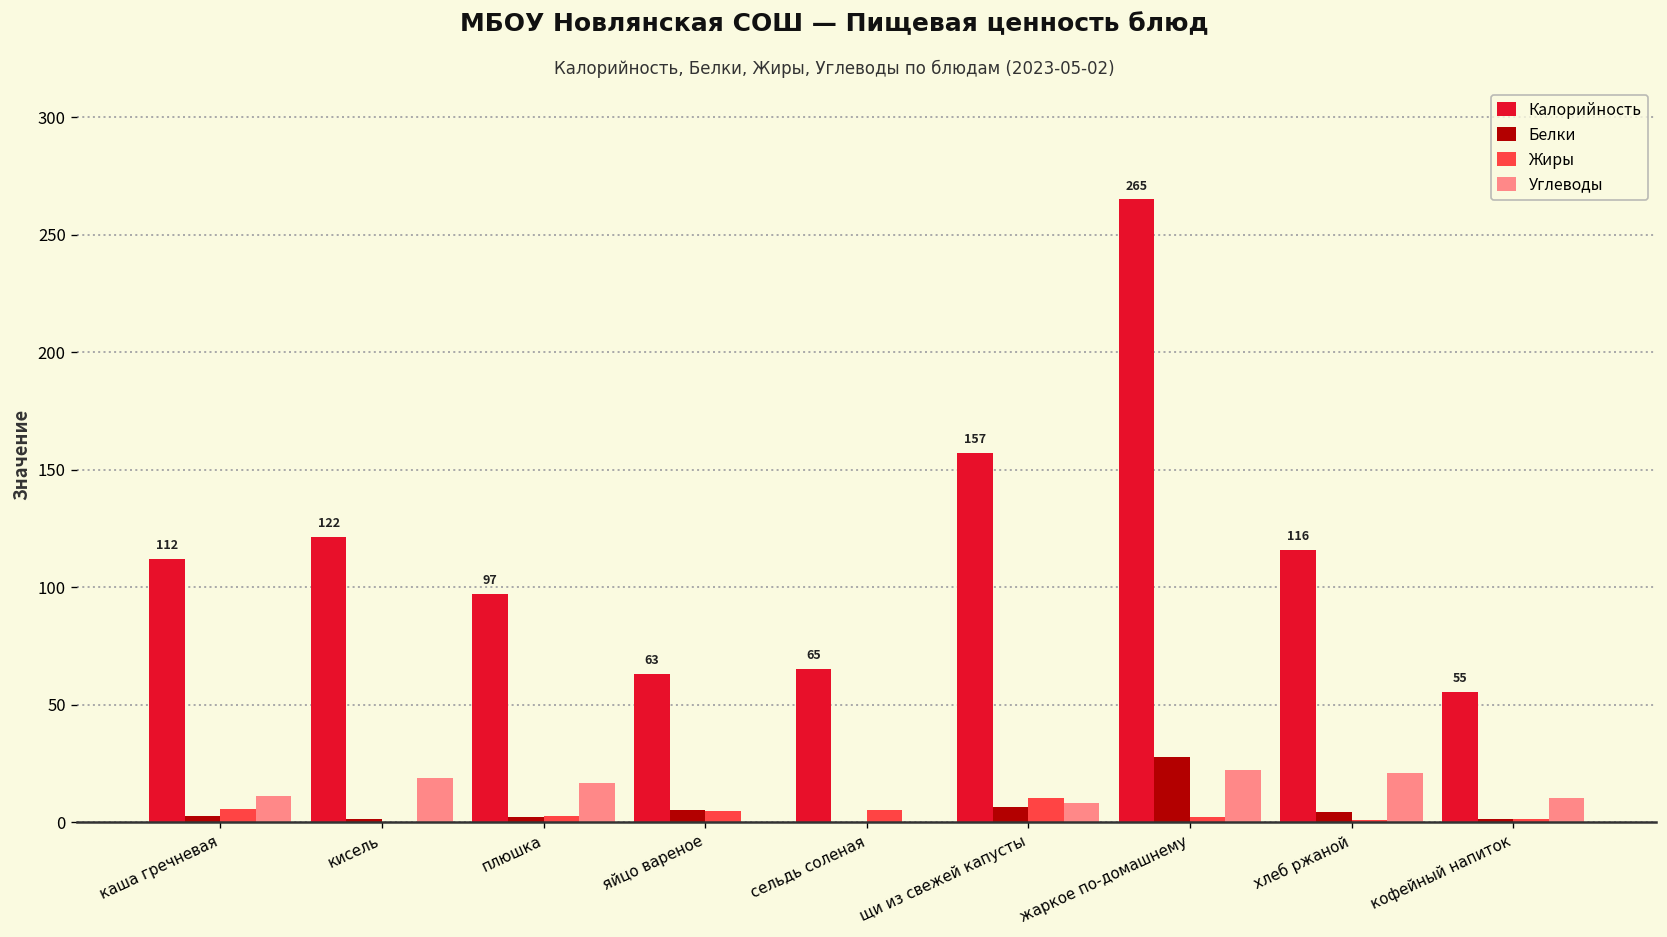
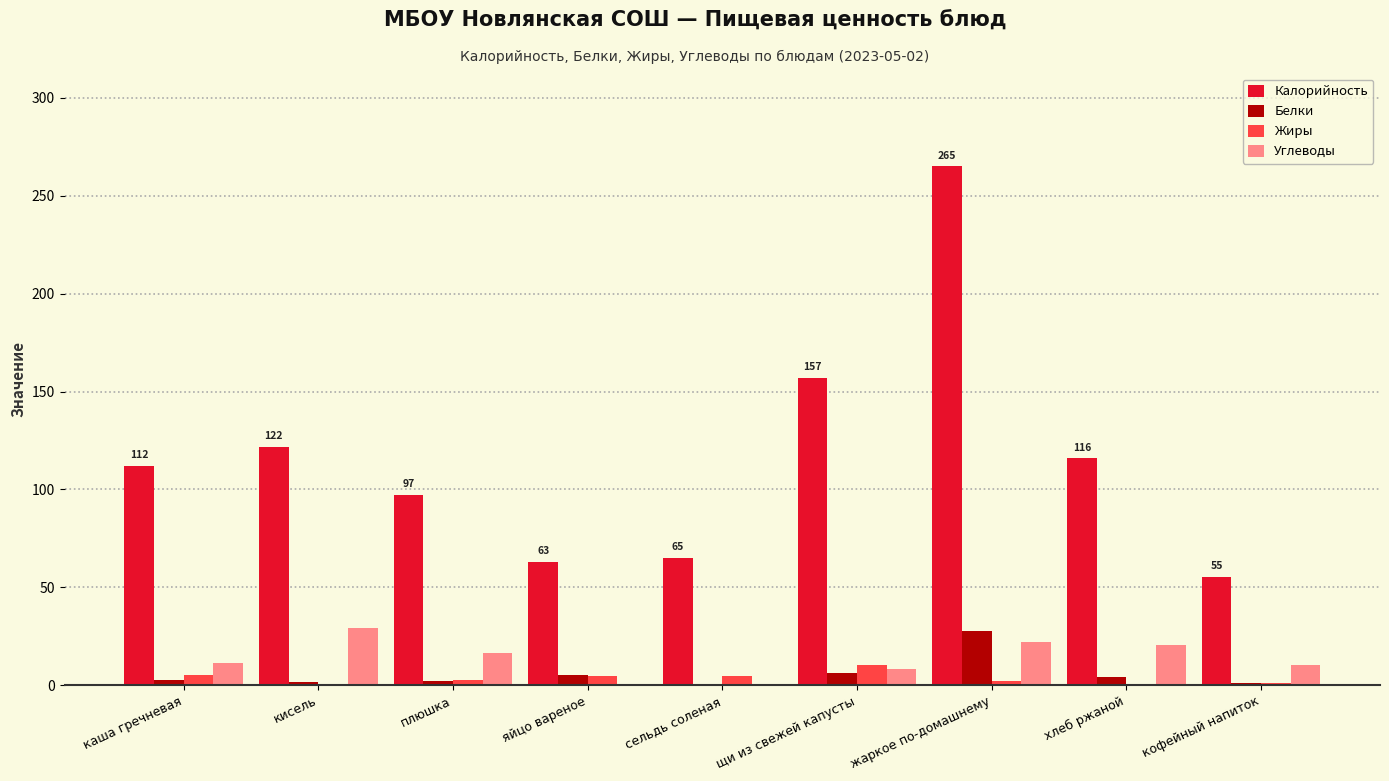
  {
    "Калорийность": {
      "каша гречневая": 112,
      "кисель": 122,
      "плюшка": 97,
      "яйцо вареное": 63,
      "сельдь соленая": 65,
      "щи из свежей капусты": 157,
      "жаркое по-домашнему": 265,
      "хлеб ржаной": 116,
      "кофейный напиток": 55
    },
    "Белки": {
      "каша гречневая": 3,
      "кисель": 1,
      "плюшка": 2,
      "яйцо вареное": 5,
      "щи из свежей капусты": 6,
      "жаркое по-домашнему": 28,
      "хлеб ржаной": 4
    },
    "Жиры": {
      "каша гречневая": 5,
      "кисель": 0,
      "плюшка": 2,
      "яйцо вареное": 5,
      "сельдь соленая": 5,
      "щи из свежей капусты": 10,
      "жаркое по-домашнему": 2,
      "кофейный напиток": 1
    },
    "Углеводы": {
      "каша гречневая": 11,
-     "кисель": 19,
+     "кисель": 29,
      "плюшка": 17,
      "сельдь соленая": 0,
      "щи из свежей капусты": 8,
      "жаркое по-домашнему": 22,
      "хлеб ржаной": 21,
      "кофейный напиток": 10
    }
  }
